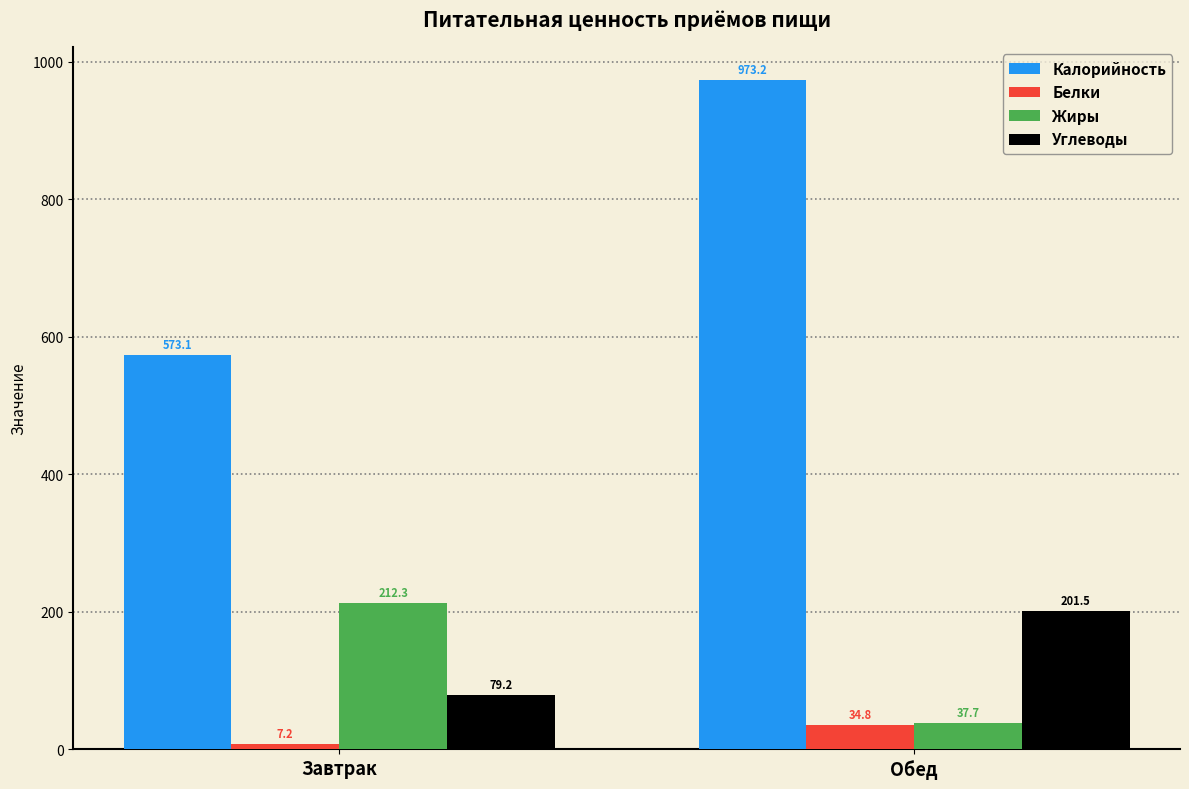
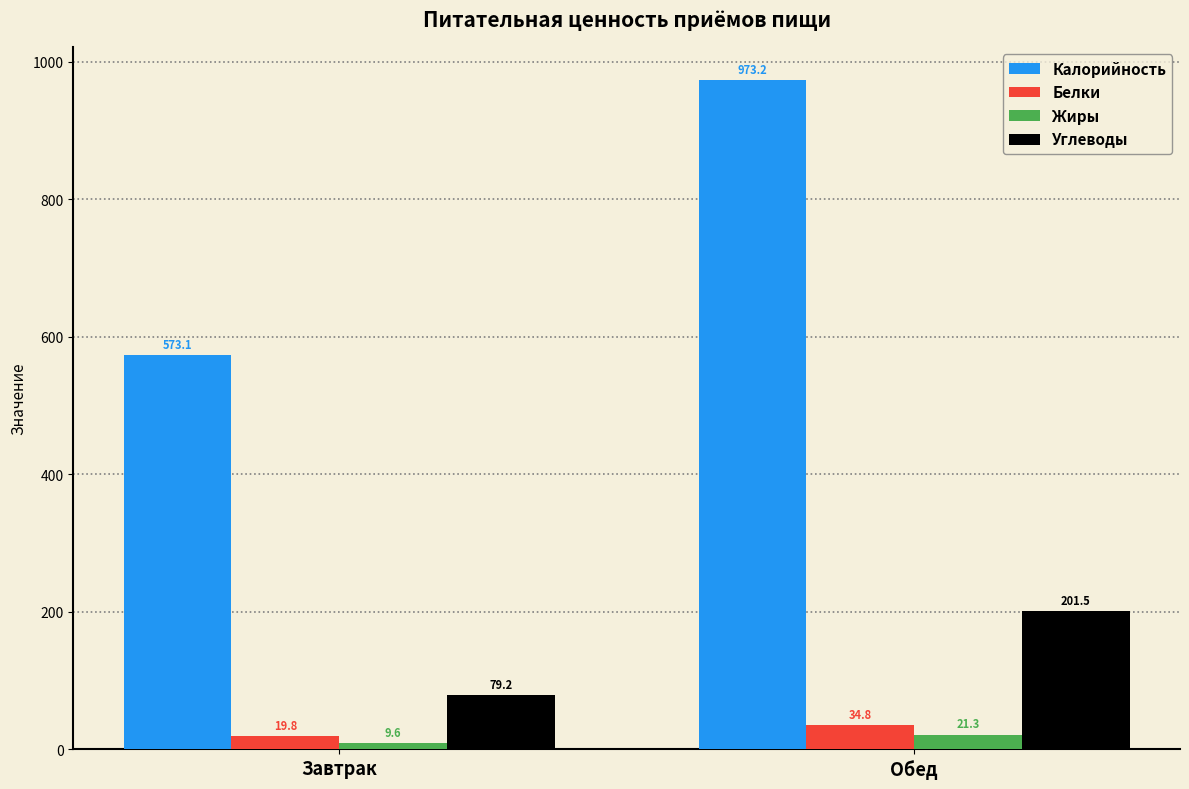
  {
    "Калорийность": {
      "Завтрак": 573.1,
      "Обед": 973.2
    },
    "Белки": {
-     "Завтрак": 7.2,
+     "Завтрак": 19.8,
      "Обед": 34.8
    },
    "Жиры": {
-     "Завтрак": 212.3,
-     "Обед": 37.7
+     "Завтрак": 9.6,
+     "Обед": 21.3
    },
    "Углеводы": {
      "Завтрак": 79.2,
      "Обед": 201.5
    }
  }
